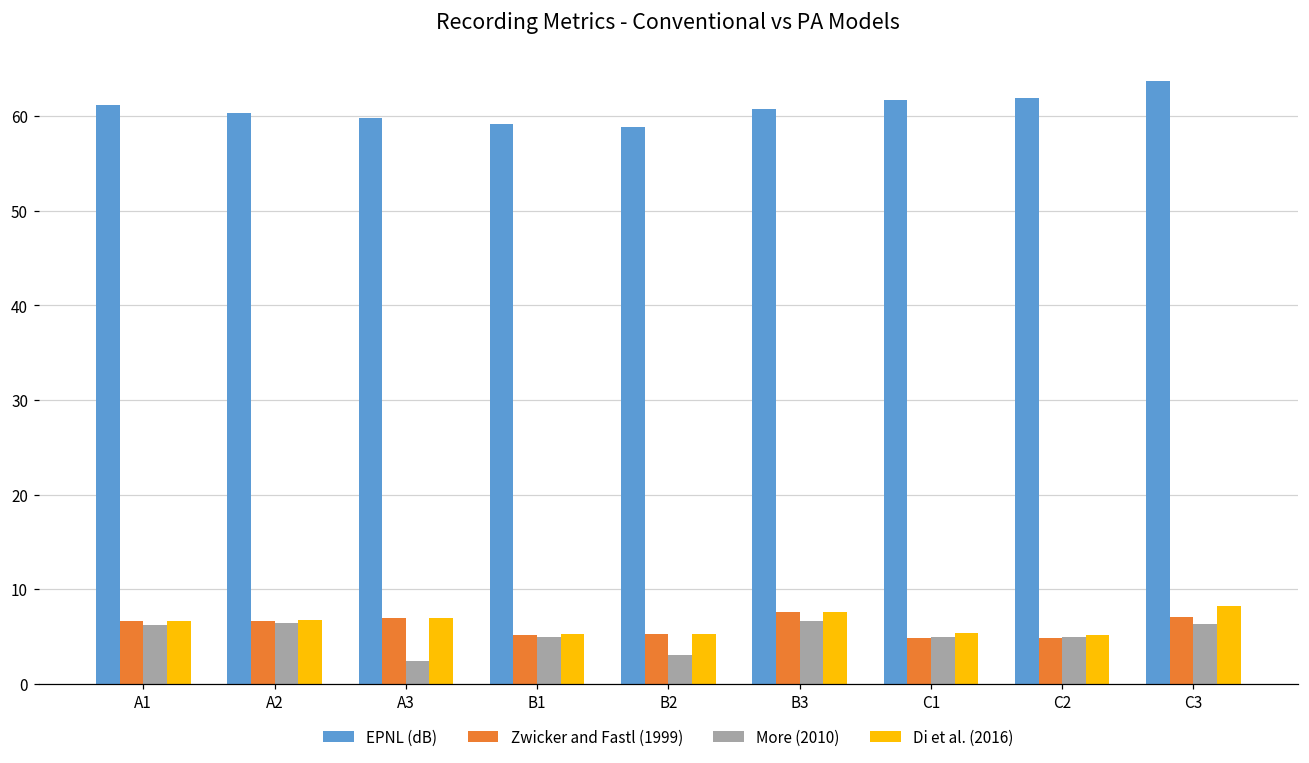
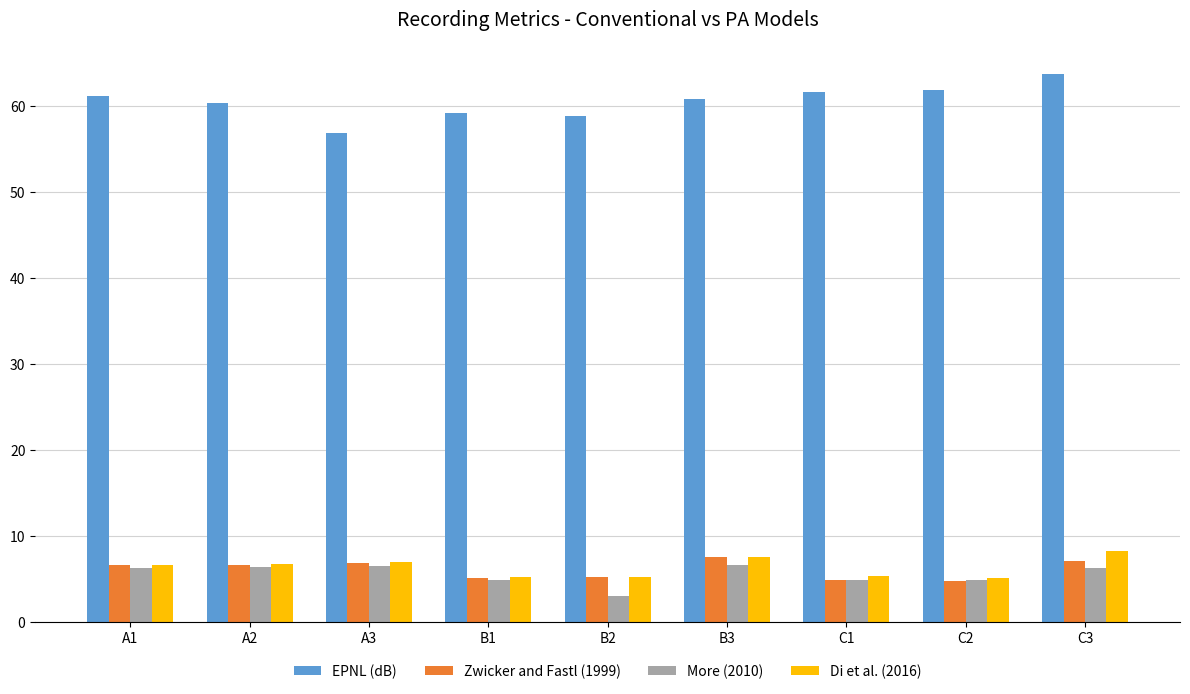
  {
    "EPNL (dB)": {
      "A1": 61,
      "A2": 60,
-     "A3": 60,
+     "A3": 57,
      "B1": 59,
      "B2": 59,
      "B3": 61,
      "C1": 62,
      "C2": 62,
      "C3": 64
    },
    "Zwicker and Fastl (1999)": {
      "A1": 7,
      "A2": 7,
      "A3": 7,
      "B1": 5,
      "B2": 5,
      "B3": 8,
      "C1": 5,
      "C2": 5,
      "C3": 7
    },
    "More (2010)": {
      "A1": 6,
      "A2": 6,
-     "A3": 2,
+     "A3": 7,
      "B1": 5,
      "B2": 3,
      "B3": 7,
      "C1": 5,
      "C2": 5,
      "C3": 6
    },
    "Di et al. (2016)": {
      "A1": 7,
      "A2": 7,
      "A3": 7,
      "B1": 5,
      "B2": 5,
      "B3": 8,
      "C1": 5,
      "C2": 5,
      "C3": 8
    }
  }
